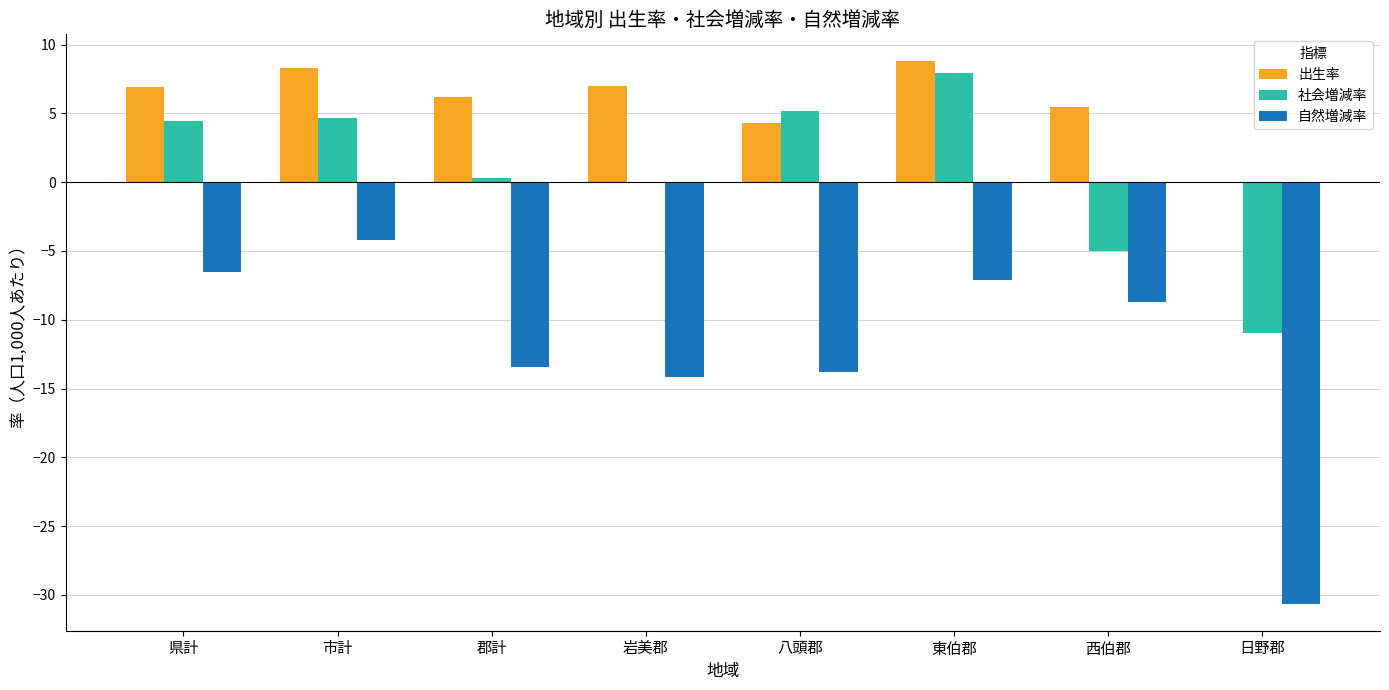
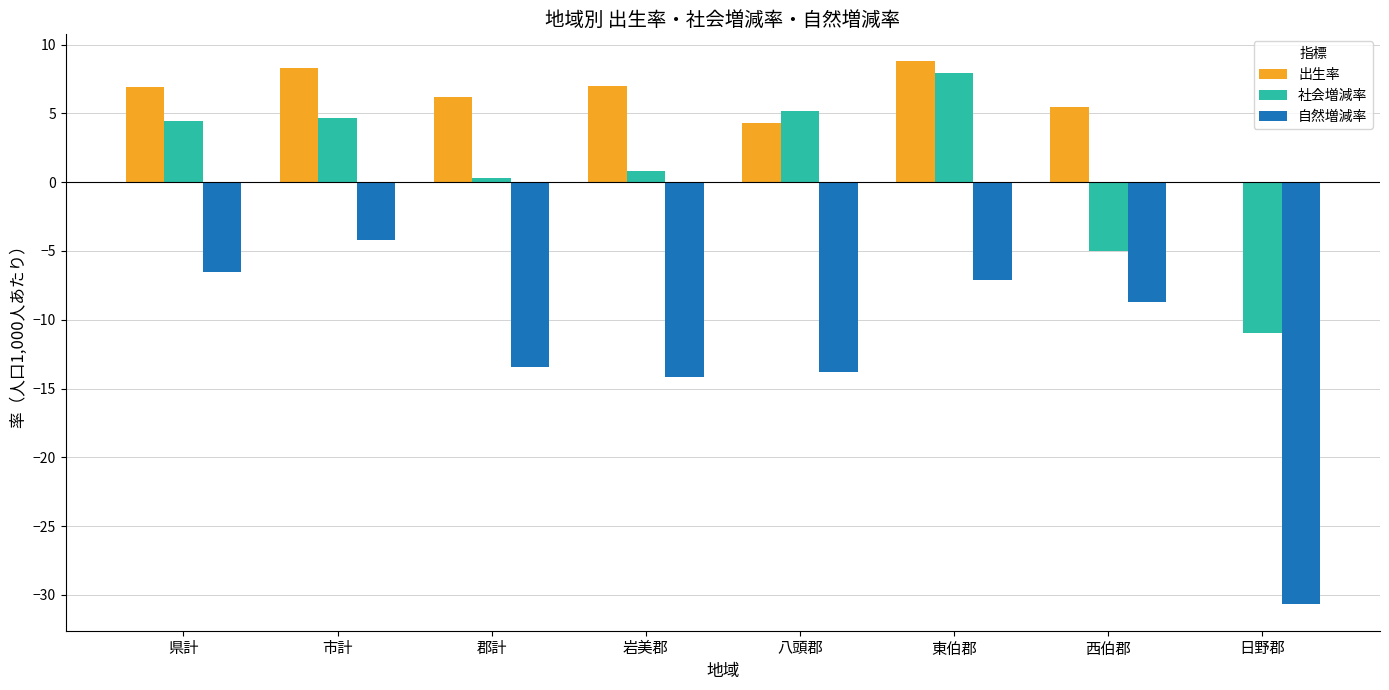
  {
    "出生率": {
      "県計": 6.9,
      "市計": 8.3,
      "郡計": 6.2,
      "岩美郡": 7.0,
      "八頭郡": 4.3,
      "東伯郡": 8.8,
      "西伯郡": 5.5,
      "日野郡": 0.0
    },
    "社会増減率": {
      "県計": 4.4,
      "市計": 4.6,
      "郡計": 0.3,
-     "岩美郡": 0.0,
+     "岩美郡": 0.8,
      "八頭郡": 5.2,
      "東伯郡": 7.9,
      "西伯郡": -5.0,
      "日野郡": -10.9
    },
    "自然増減率": {
      "県計": -6.6,
      "市計": -4.2,
      "郡計": -13.4,
      "岩美郡": -14.2,
      "八頭郡": -13.8,
      "東伯郡": -7.1,
      "西伯郡": -8.7,
      "日野郡": -30.6
    }
  }
